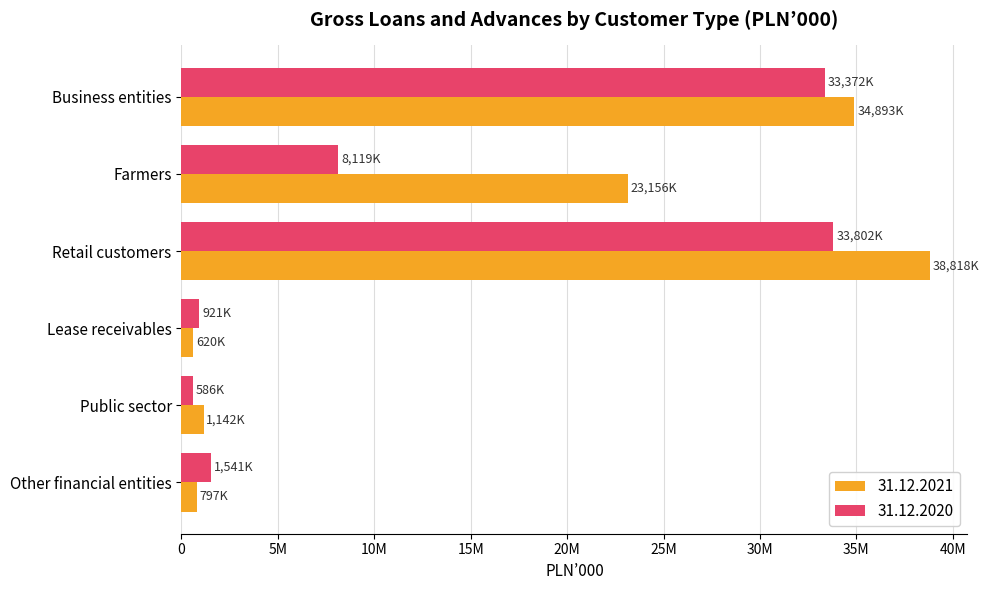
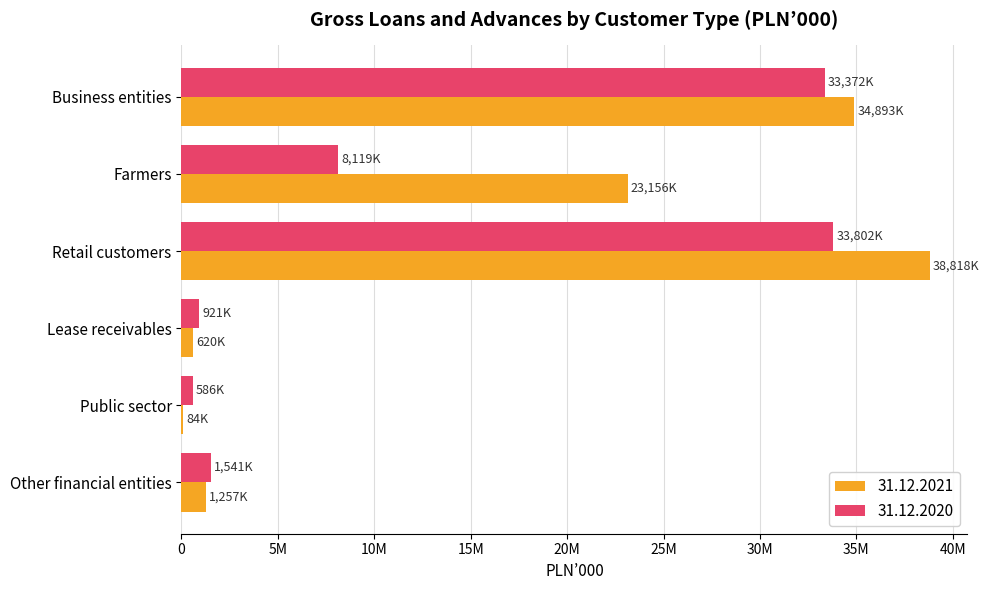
  {
    "31.12.2021": {
      "Business entities": "34,893K",
      "Farmers": "23,156K",
      "Retail customers": "38,818K",
      "Lease receivables": "620K",
-     "Public sector": "1,142K",
-     "Other financial entities": "797K"
+     "Public sector": "84K",
+     "Other financial entities": "1,257K"
    },
    "31.12.2020": {
      "Business entities": "33,372K",
      "Farmers": "8,119K",
      "Retail customers": "33,802K",
      "Lease receivables": "921K",
      "Public sector": "586K",
      "Other financial entities": "1,541K"
    }
  }
